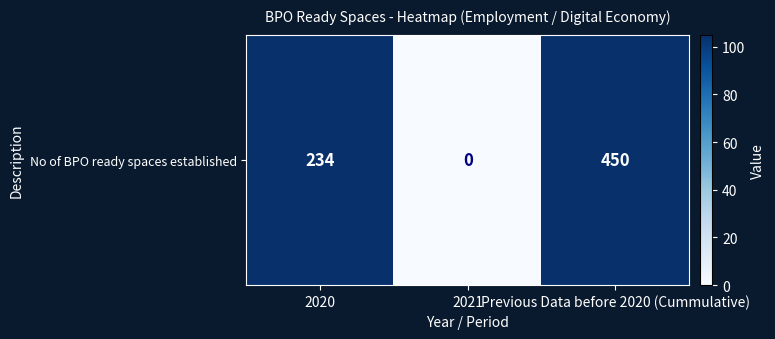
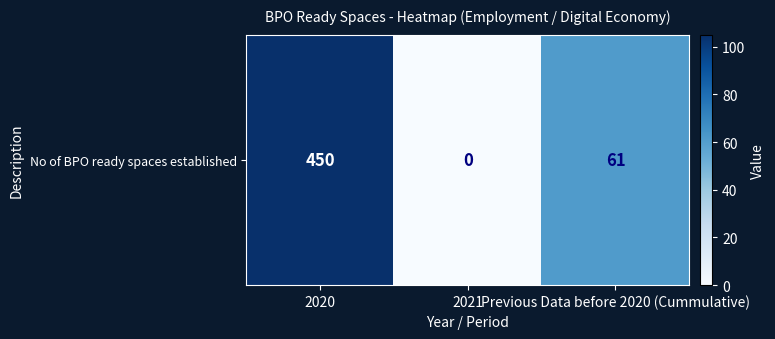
  {
    "No of BPO ready spaces established": {
-     "2020": 234,
+     "2020": 450,
      "2021": 0,
-     "Previous Data before 2020 (Cummulative)": 450
+     "Previous Data before 2020 (Cummulative)": 61
    }
  }
